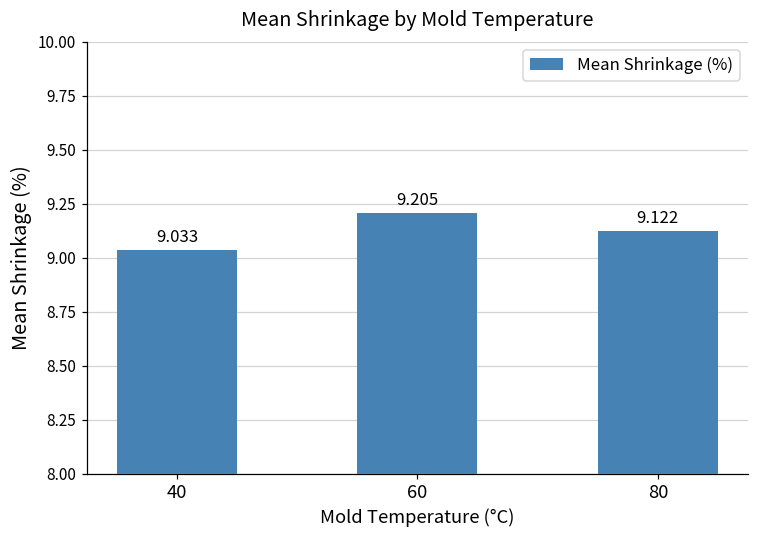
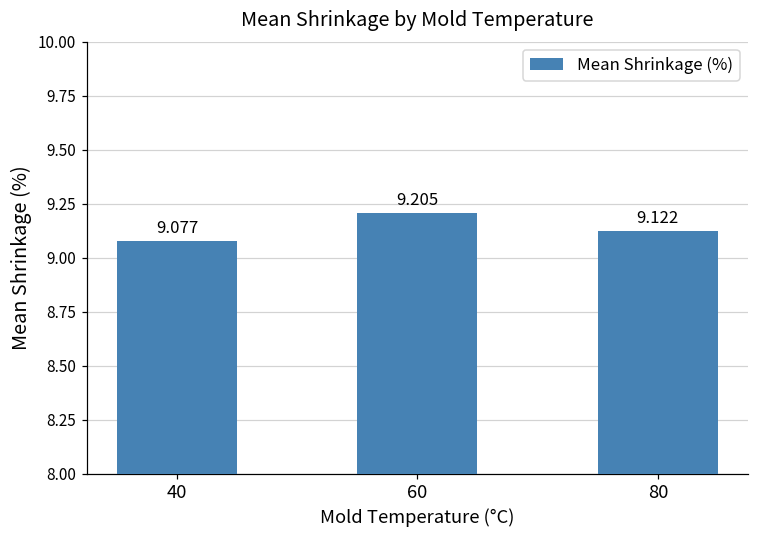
  {
-   "40": 9.033,
+   "40": 9.077,
    "60": 9.205,
    "80": 9.122
  }
